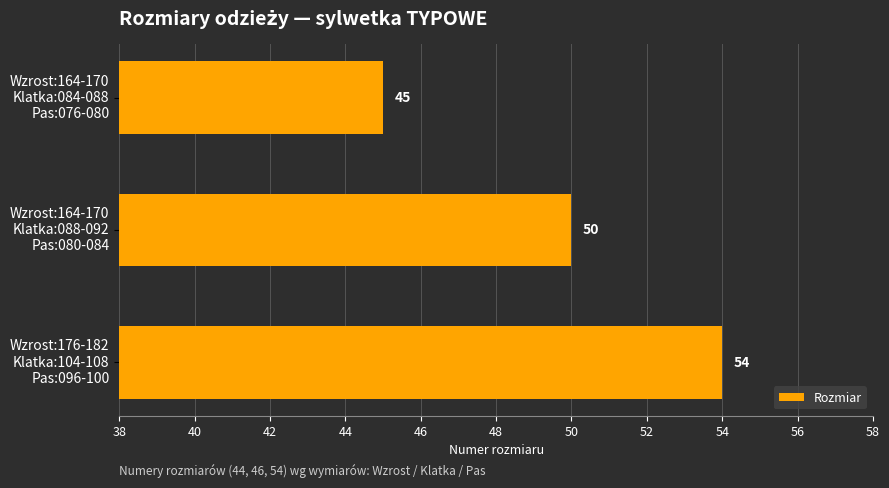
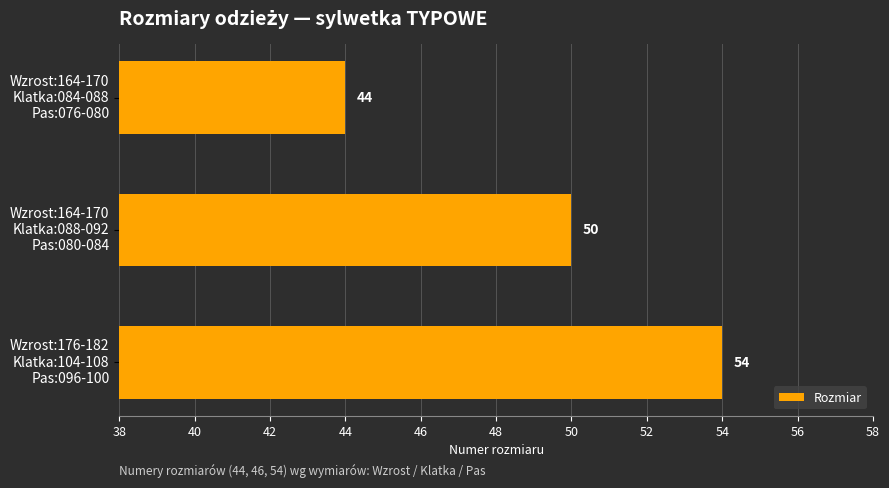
  {
-   "Wzrost:164-170 Klatka:084-088 Pas:076-080": 45,
+   "Wzrost:164-170 Klatka:084-088 Pas:076-080": 44,
    "Wzrost:164-170 Klatka:088-092 Pas:080-084": 50,
    "Wzrost:176-182 Klatka:104-108 Pas:096-100": 54
  }
